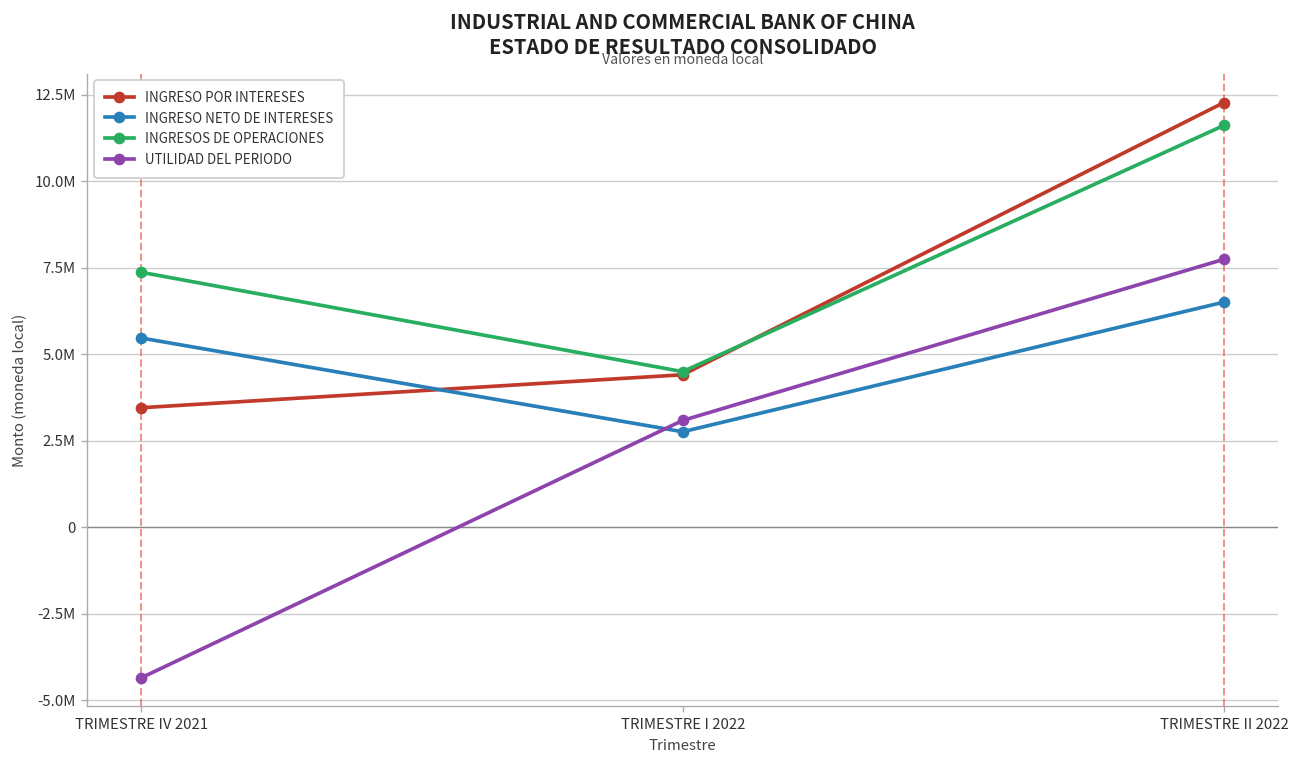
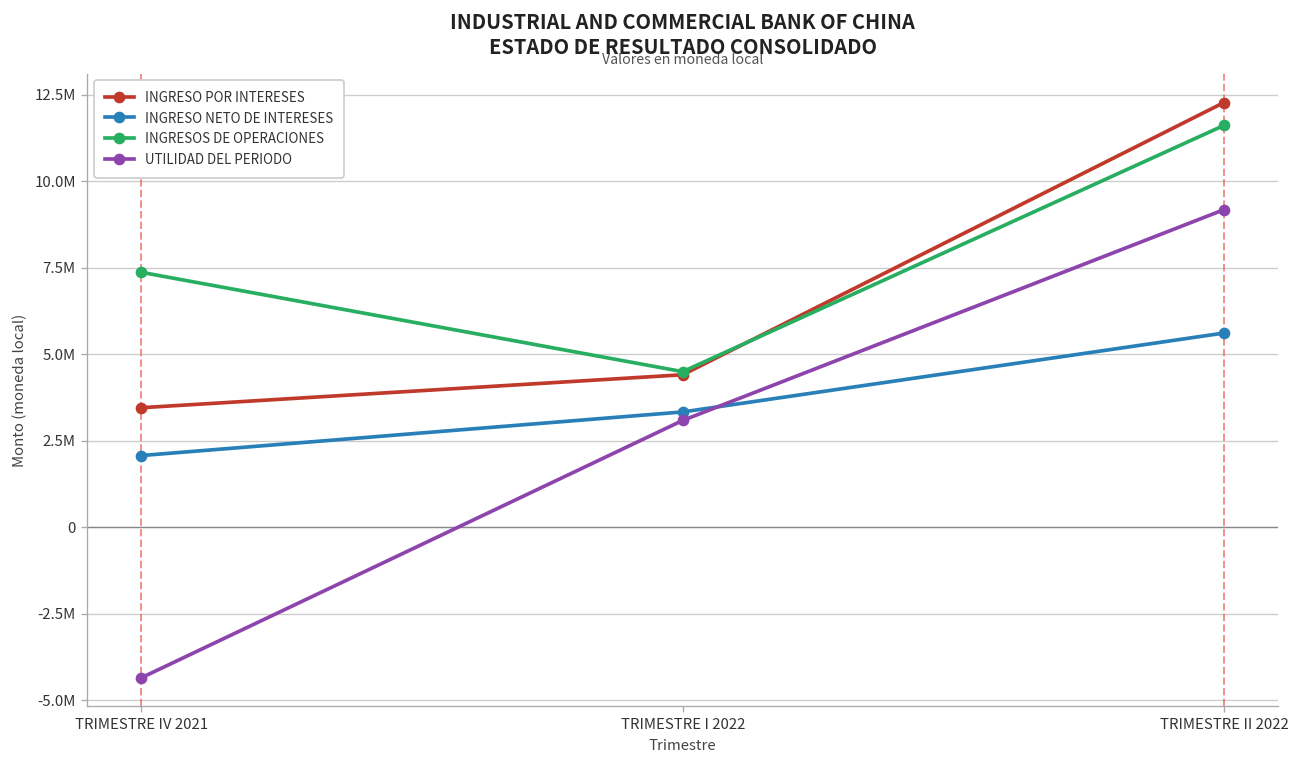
  {
    "INGRESO POR INTERESES": {
      "TRIMESTRE IV 2021": 3500000,
      "TRIMESTRE I 2022": 4400000,
      "TRIMESTRE II 2022": 12300000
    },
    "INGRESO NETO DE INTERESES": {
-     "TRIMESTRE IV 2021": 5500000,
-     "TRIMESTRE I 2022": 2800000,
-     "TRIMESTRE II 2022": 6500000
+     "TRIMESTRE IV 2021": 2100000,
+     "TRIMESTRE I 2022": 3300000,
+     "TRIMESTRE II 2022": 5600000
    },
    "INGRESOS DE OPERACIONES": {
      "TRIMESTRE IV 2021": 7400000,
      "TRIMESTRE I 2022": 4500000,
      "TRIMESTRE II 2022": 11600000
    },
    "UTILIDAD DEL PERIODO": {
      "TRIMESTRE IV 2021": -4400000,
      "TRIMESTRE I 2022": 3100000,
-     "TRIMESTRE II 2022": 7700000
+     "TRIMESTRE II 2022": 9200000
    }
  }
